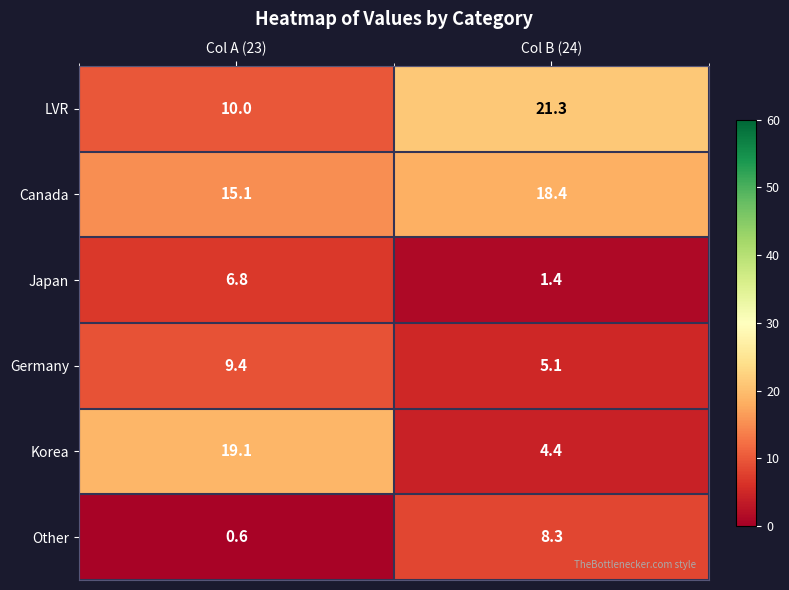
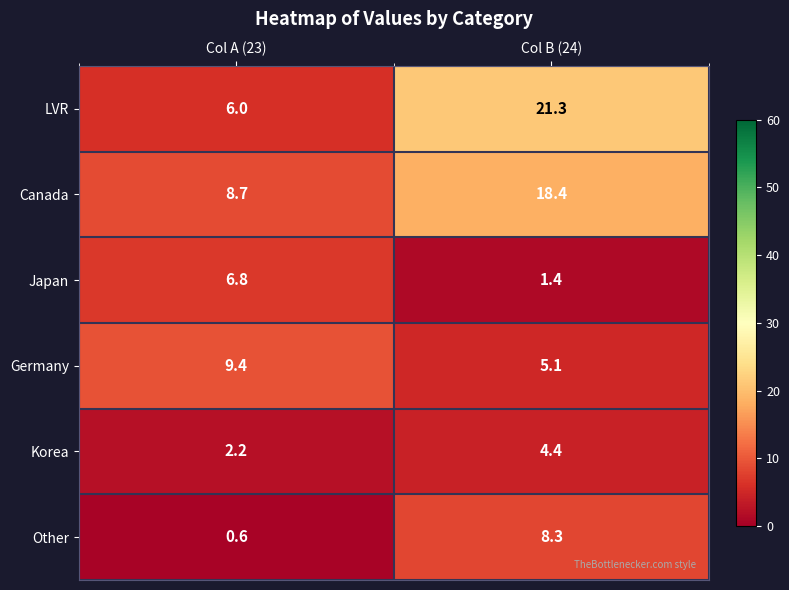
  {
    "LVR": {
-     "Col A (23)": 10.0,
+     "Col A (23)": 6.0,
      "Col B (24)": 21.3
    },
    "Canada": {
-     "Col A (23)": 15.1,
+     "Col A (23)": 8.7,
      "Col B (24)": 18.4
    },
    "Japan": {
      "Col A (23)": 6.8,
      "Col B (24)": 1.4
    },
    "Germany": {
      "Col A (23)": 9.4,
      "Col B (24)": 5.1
    },
    "Korea": {
-     "Col A (23)": 19.1,
+     "Col A (23)": 2.2,
      "Col B (24)": 4.4
    },
    "Other": {
      "Col A (23)": 0.6
    }
  }
